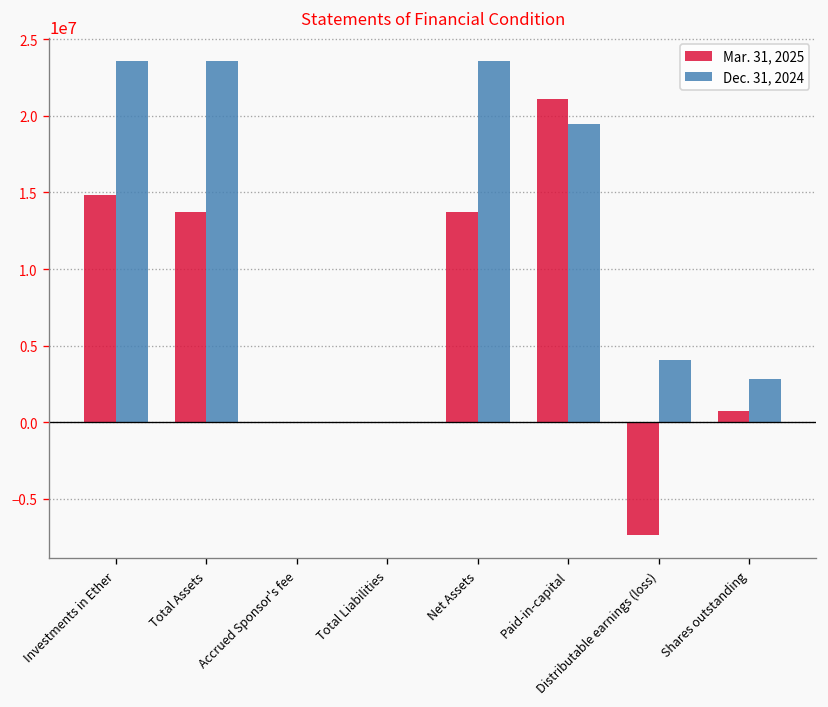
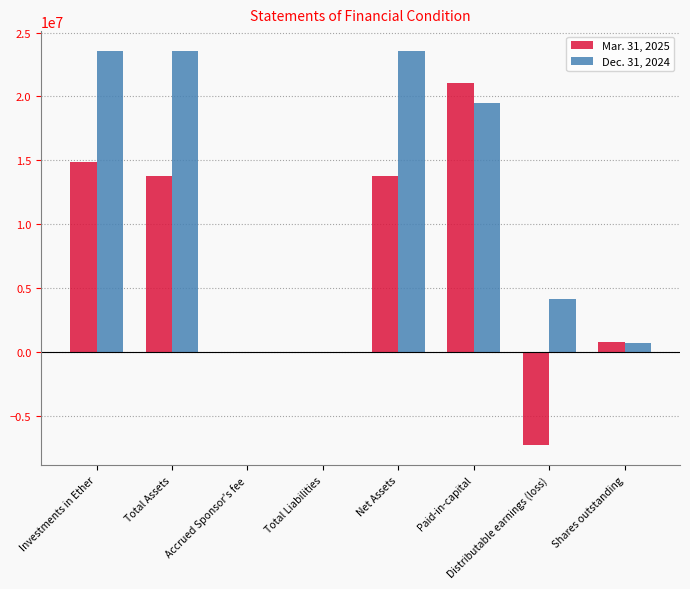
  {
    "Mar. 31, 2025": {
      "Investments in Ether": 14800000,
      "Total Assets": 13700000,
      "Net Assets": 13700000,
      "Paid-in-capital": 21100000,
      "Distributable earnings (loss)": -7300000,
      "Shares outstanding": 800000
    },
    "Dec. 31, 2024": {
      "Investments in Ether": 23600000,
      "Total Assets": 23600000,
      "Net Assets": 23600000,
      "Paid-in-capital": 19500000,
      "Distributable earnings (loss)": 4100000,
-     "Shares outstanding": 2800000
+     "Shares outstanding": 700000
    }
  }
